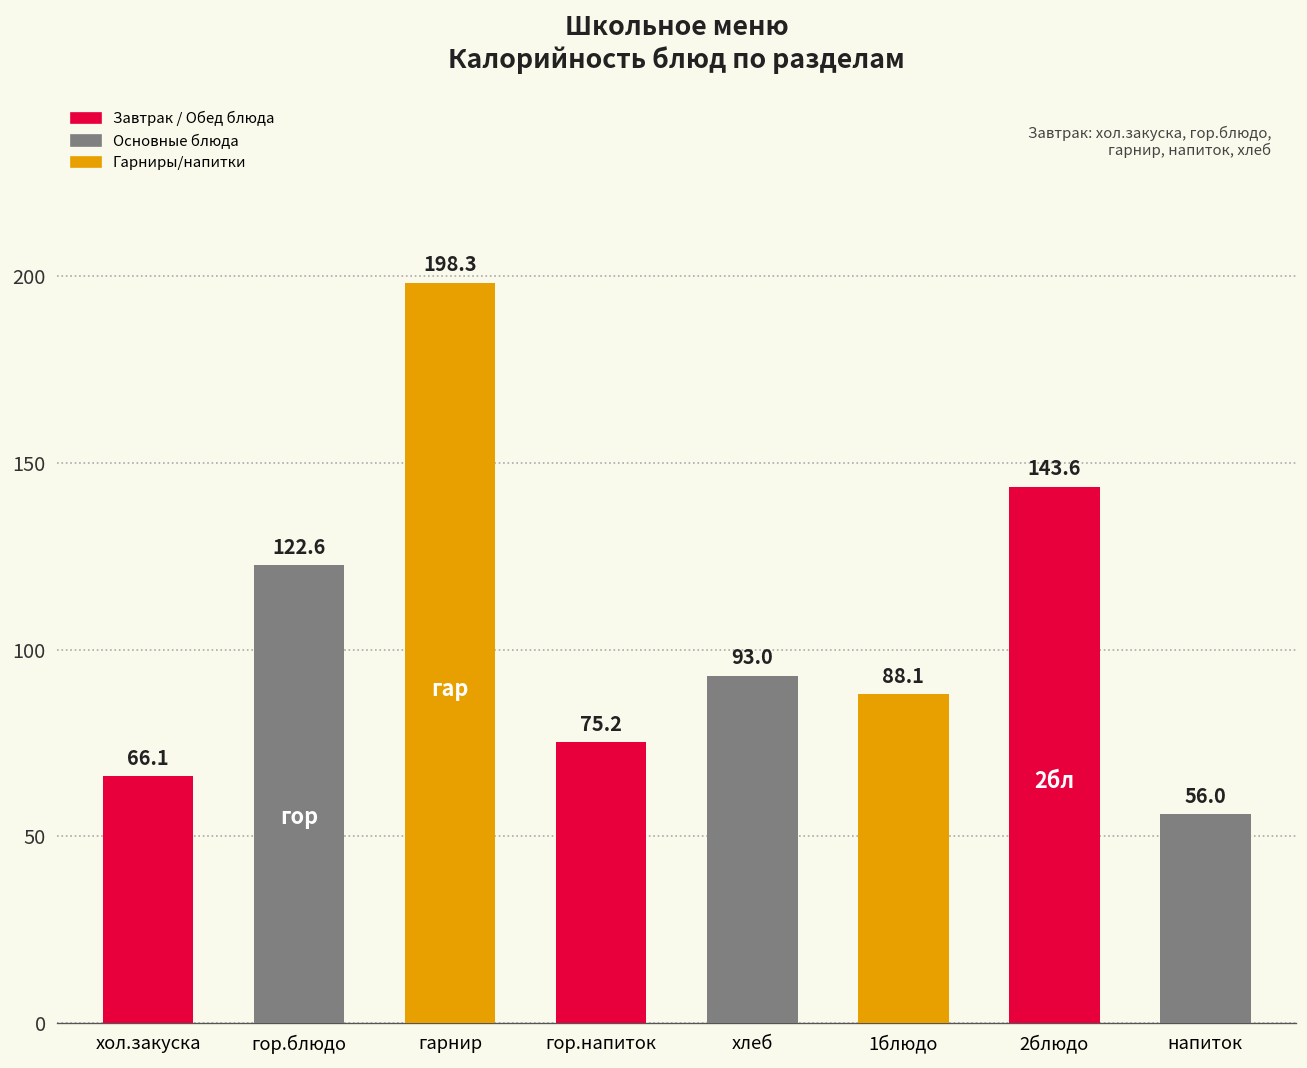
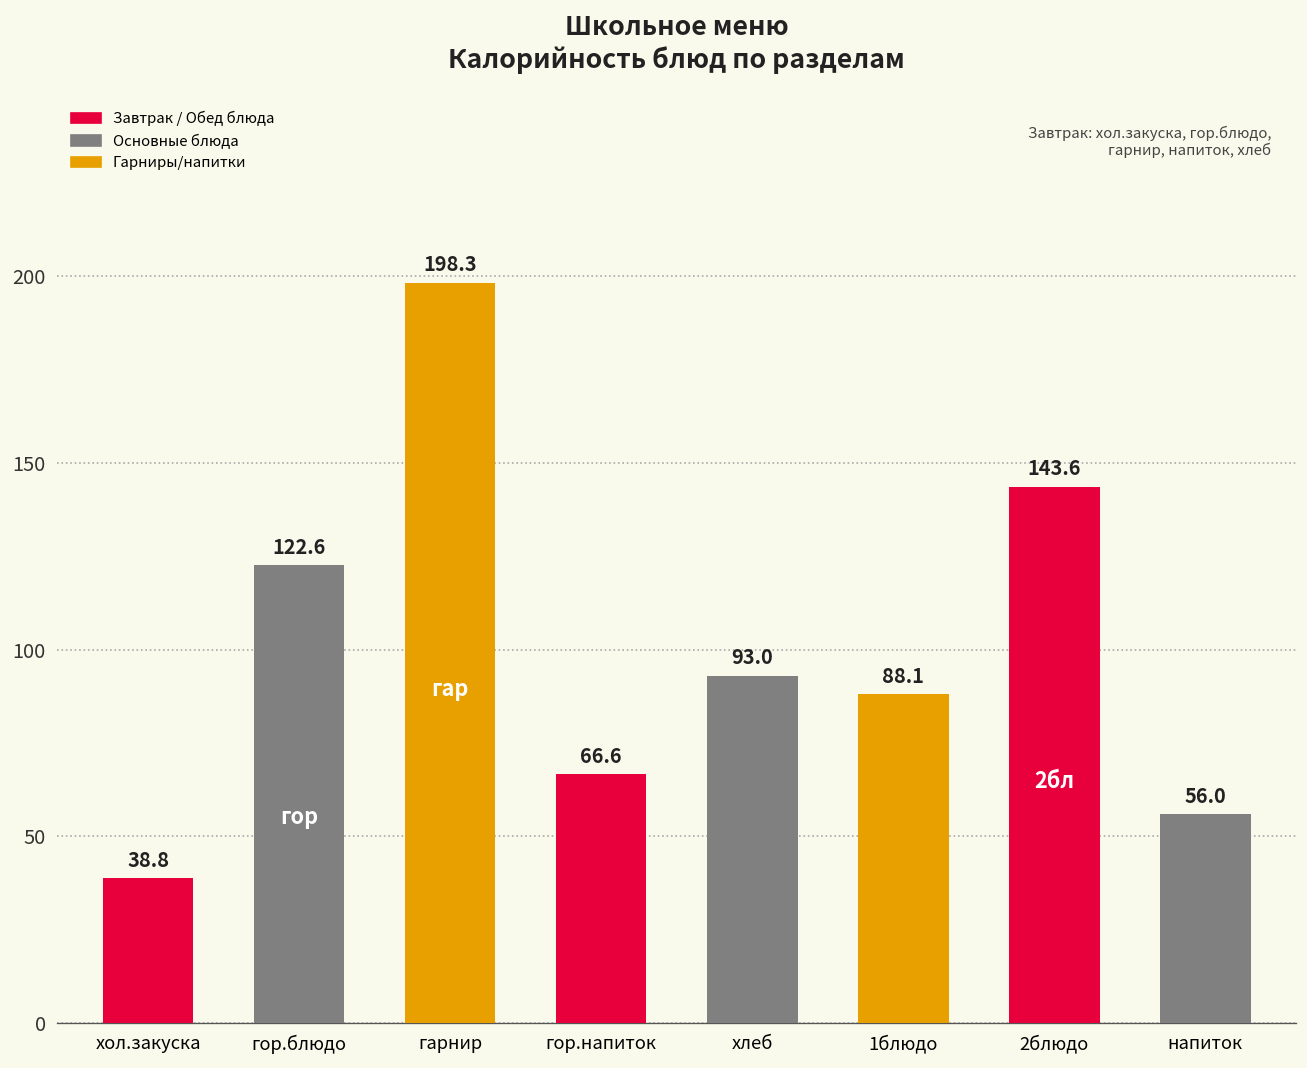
  {
-   "хол.закуска": 66.1,
+   "хол.закуска": 38.8,
    "гор.блюдо": 122.6,
    "гарнир": 198.3,
-   "гор.напиток": 75.2,
+   "гор.напиток": 66.6,
    "хлеб": 93.0,
    "1блюдо": 88.1,
    "2блюдо": 143.6,
    "напиток": 56.0
  }
